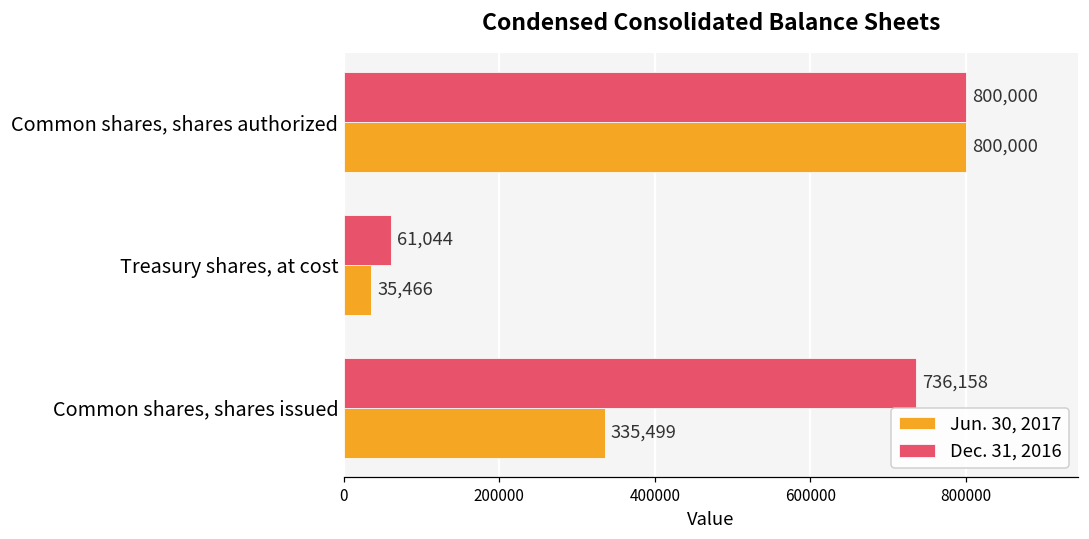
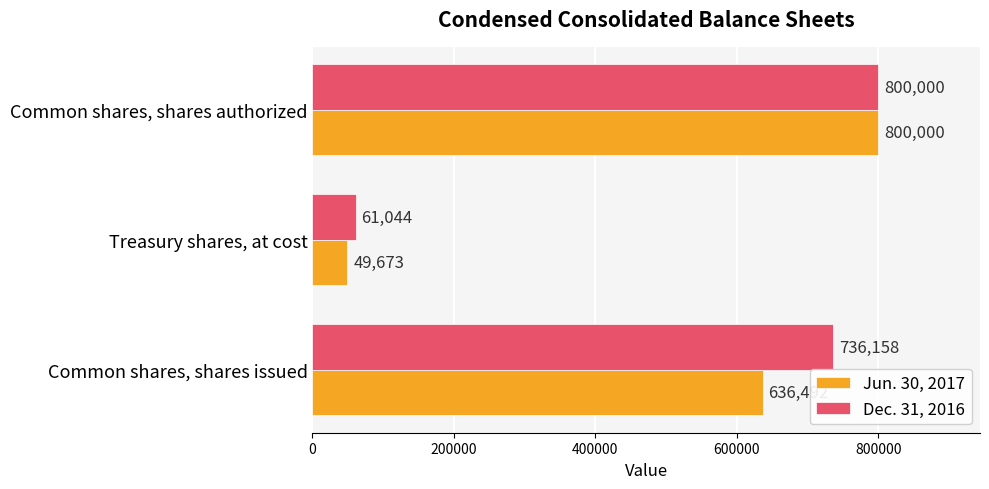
  {
    "Jun. 30, 2017": {
      "Common shares, shares authorized": "800,000",
-     "Treasury shares, at cost": "35,466",
-     "Common shares, shares issued": "340000"
+     "Treasury shares, at cost": "49,673",
+     "Common shares, shares issued": "640000"
    },
    "Dec. 31, 2016": {
      "Common shares, shares authorized": "800,000",
      "Treasury shares, at cost": "61,044",
      "Common shares, shares issued": "736,158"
    }
  }
